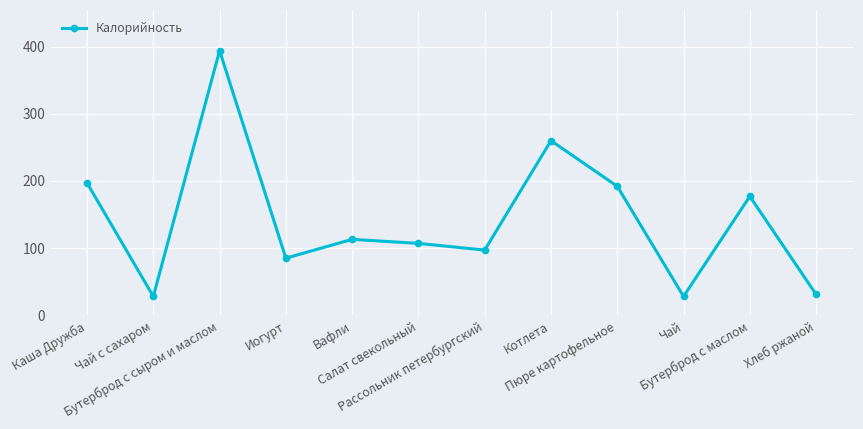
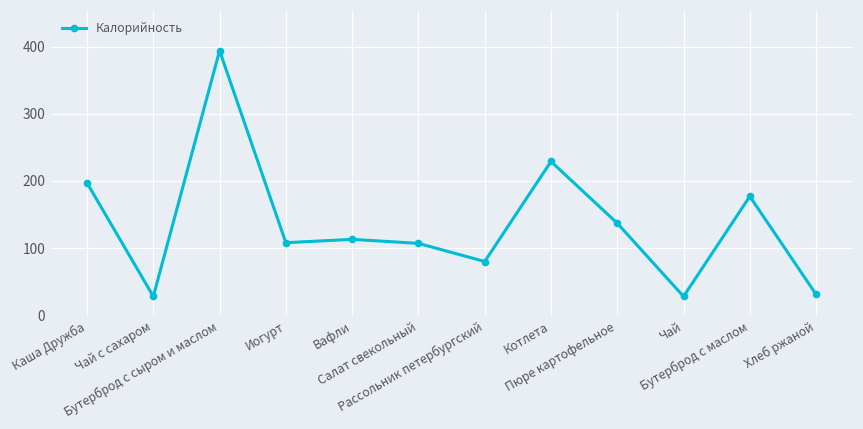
  {
    "Каша Дружба": 200,
    "Чай с сахаром": 30,
    "Бутерброд с сыром и маслом": 390,
-   "Иогурт": 90,
+   "Иогурт": 110,
    "Вафли": 110,
    "Салат свекольный": 110,
-   "Рассольник петербургский": 100,
-   "Котлета": 260,
-   "Пюре картофельное": 190,
+   "Рассольник петербургский": 80,
+   "Котлета": 230,
+   "Пюре картофельное": 140,
    "Чай": 30,
    "Бутерброд с маслом": 180,
    "Хлеб ржаной": 30
  }
